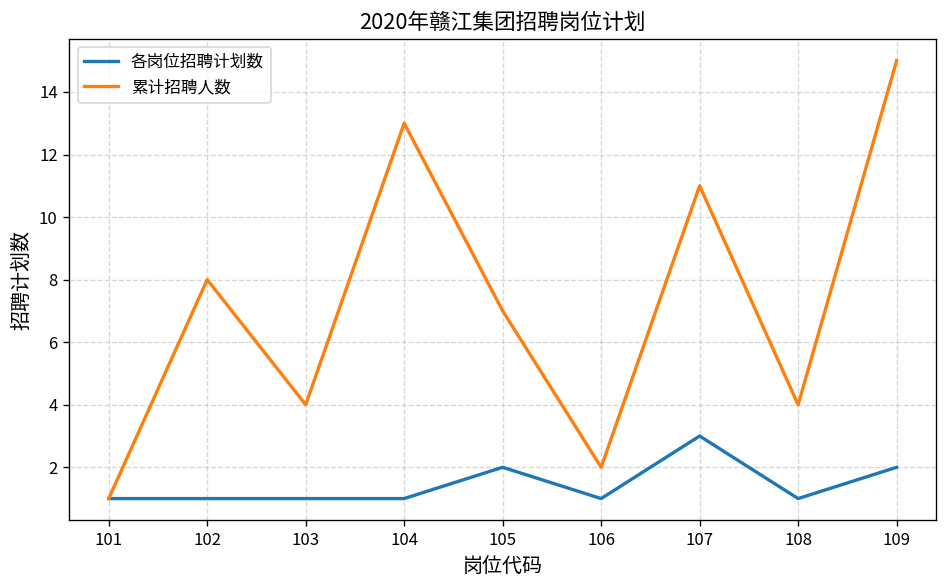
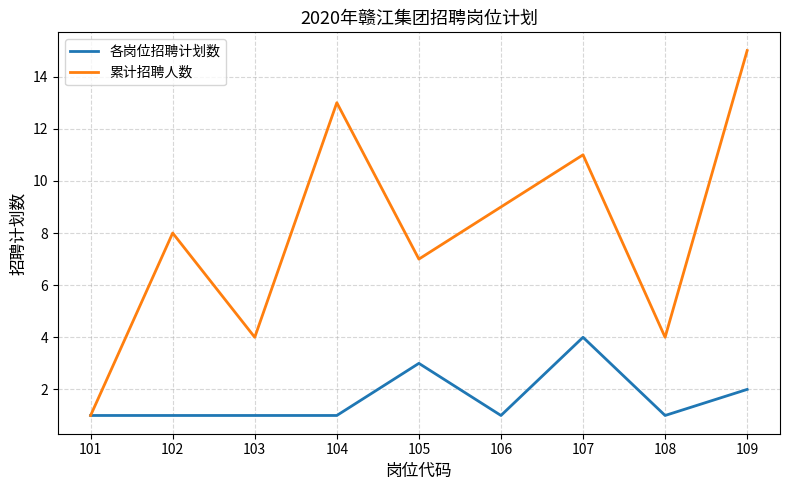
  {
    "各岗位招聘计划数": {
      "102": 1,
      "103": 1,
      "104": 1,
-     "105": 2,
+     "105": 3,
      "106": 1,
-     "107": 3,
+     "107": 4,
      "108": 1,
      "109": 2
    },
    "累计招聘人数": {
      "102": 8,
      "103": 4,
      "104": 13,
      "105": 7,
-     "106": 2,
+     "106": 9,
      "107": 11,
      "108": 4,
      "109": 15
    }
  }
